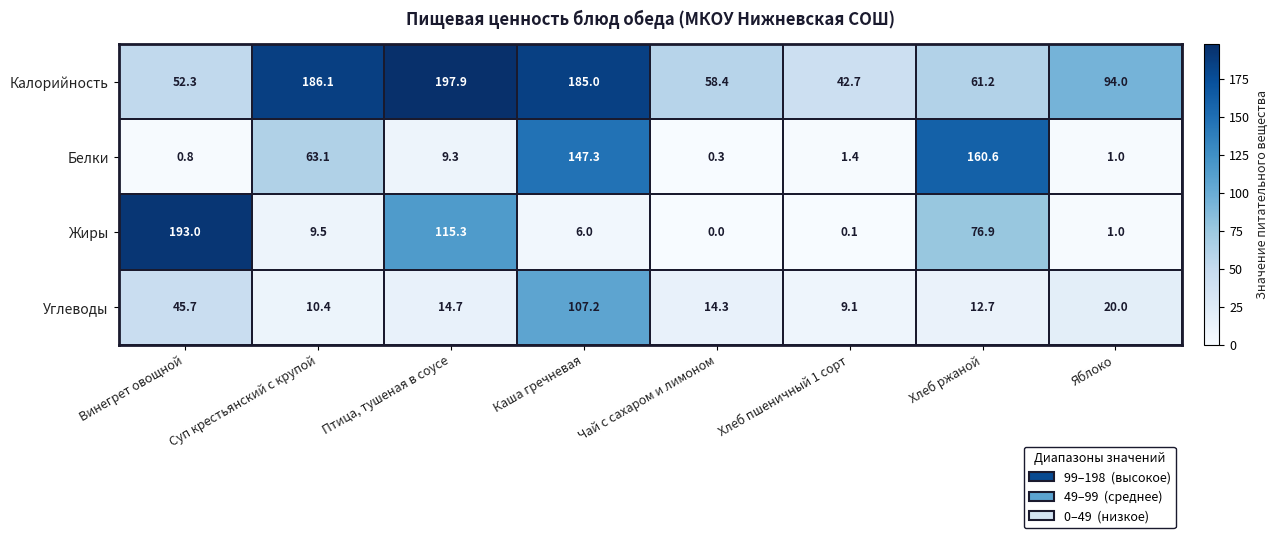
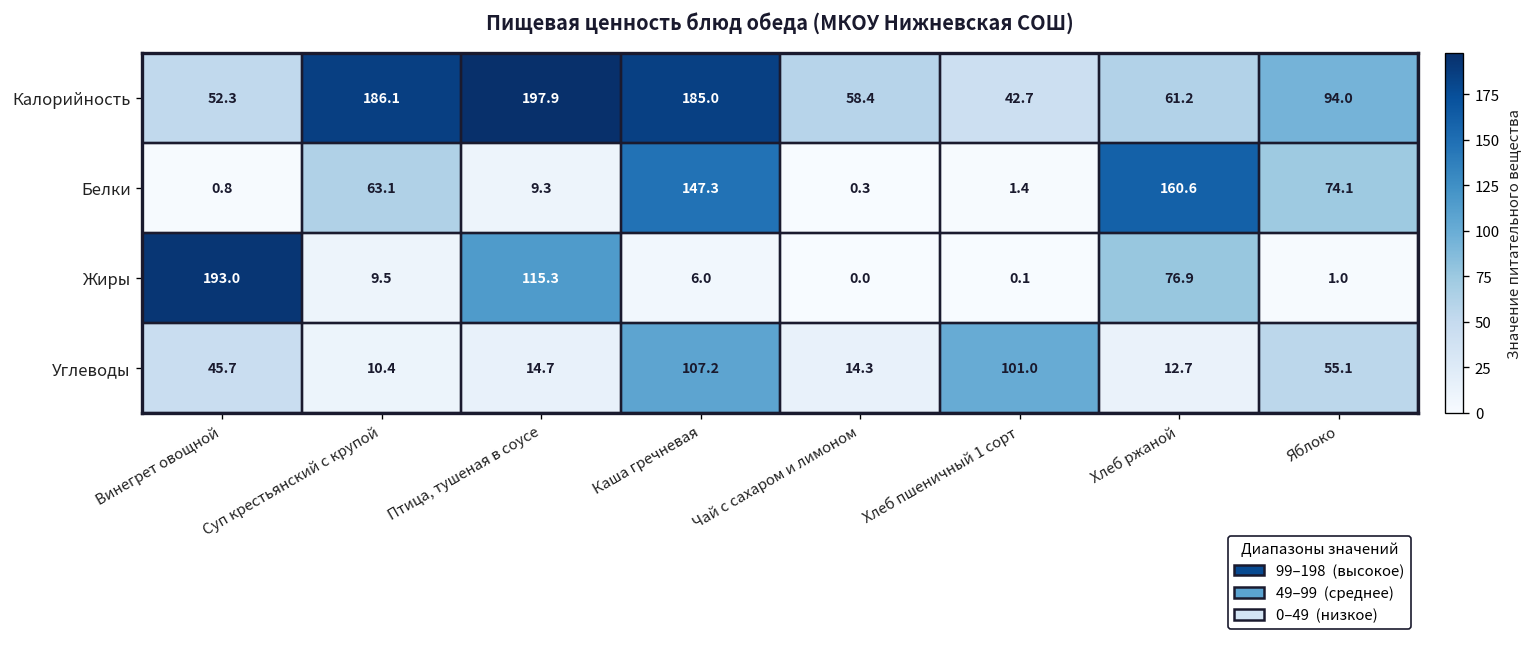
  {
    "Калорийность": {
      "Винегрет овощной": 52.3,
      "Суп крестьянский с крупой": 186.1,
      "Птица, тушеная в соусе": 197.9,
      "Каша гречневая": 185.0,
      "Чай с сахаром и лимоном": 58.4,
      "Хлеб пшеничный 1 сорт": 42.7,
      "Хлеб ржаной": 61.2,
      "Яблоко": 94.0
    },
    "Белки": {
      "Винегрет овощной": 0.8,
      "Суп крестьянский с крупой": 63.1,
      "Птица, тушеная в соусе": 9.3,
      "Каша гречневая": 147.3,
      "Чай с сахаром и лимоном": 0.3,
      "Хлеб пшеничный 1 сорт": 1.4,
      "Хлеб ржаной": 160.6,
-     "Яблоко": 1.0
+     "Яблоко": 74.1
    },
    "Жиры": {
      "Винегрет овощной": 193.0,
      "Суп крестьянский с крупой": 9.5,
      "Птица, тушеная в соусе": 115.3,
      "Каша гречневая": 6.0,
      "Чай с сахаром и лимоном": 0.0,
      "Хлеб пшеничный 1 сорт": 0.1,
      "Хлеб ржаной": 76.9,
      "Яблоко": 1.0
    },
    "Углеводы": {
      "Винегрет овощной": 45.7,
      "Суп крестьянский с крупой": 10.4,
      "Птица, тушеная в соусе": 14.7,
      "Каша гречневая": 107.2,
      "Чай с сахаром и лимоном": 14.3,
-     "Хлеб пшеничный 1 сорт": 9.1,
+     "Хлеб пшеничный 1 сорт": 101.0,
      "Хлеб ржаной": 12.7,
-     "Яблоко": 20.0
+     "Яблоко": 55.1
    }
  }
